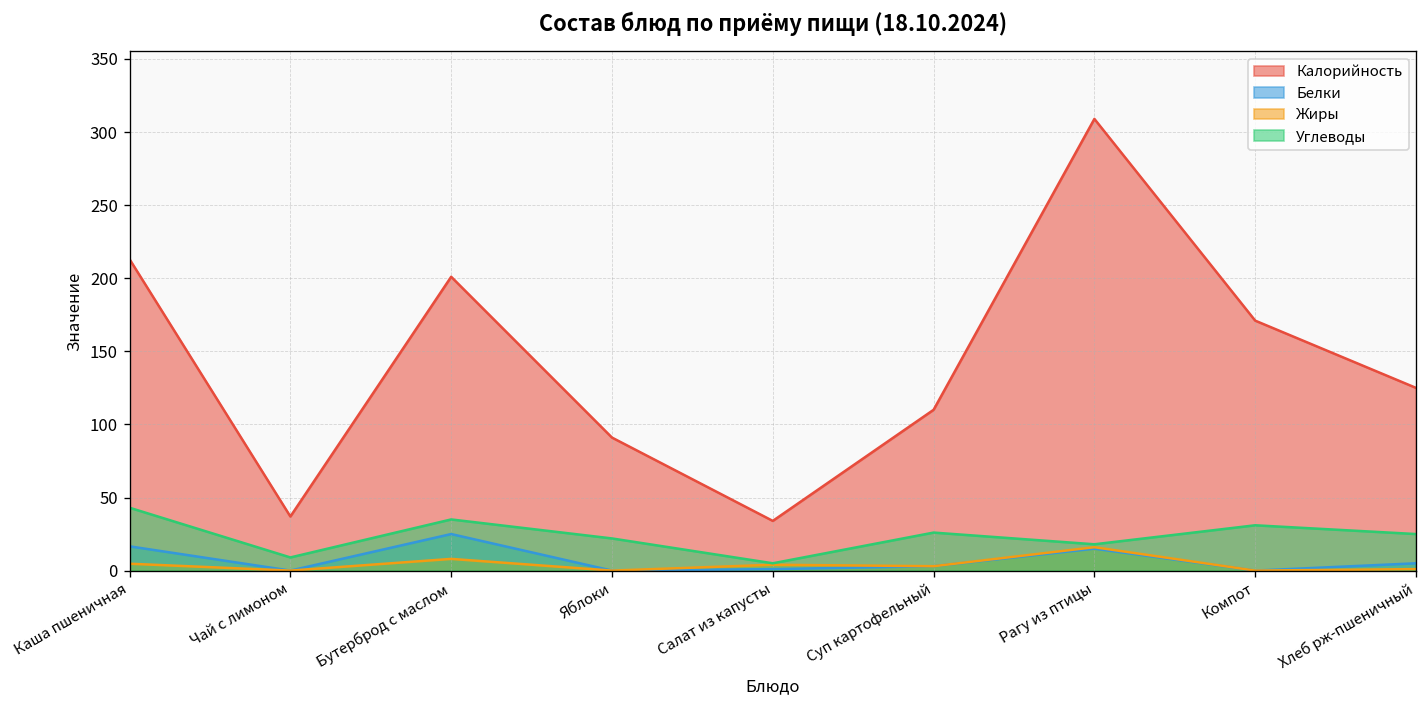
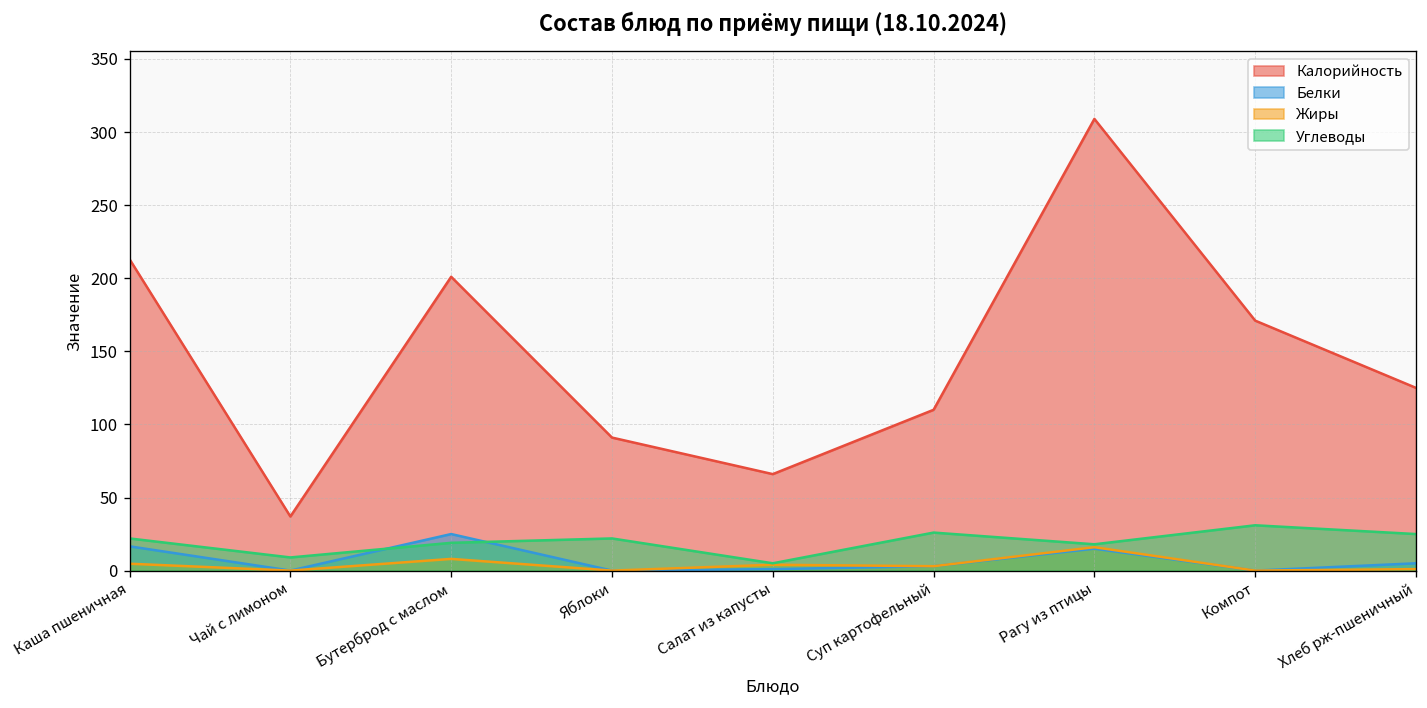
  {
    "Калорийность": {
      "Каша пшеничная": 213,
      "Чай с лимоном": 37,
      "Бутерброд с маслом": 201,
      "Яблоки": 91,
-     "Салат из капусты": 34,
+     "Салат из капусты": 66,
      "Суп картофельный": 110,
      "Рагу из птицы": 309,
      "Компот": 171,
      "Хлеб рж-пшеничный": 125
    },
    "Белки": {
      "Каша пшеничная": 17,
      "Бутерброд с маслом": 25,
      "Салат из капусты": 1,
      "Хлеб рж-пшеничный": 5
    },
    "Жиры": {
      "Каша пшеничная": 5,
      "Бутерброд с маслом": 8,
      "Хлеб рж-пшеничный": 1
    },
    "Углеводы": {
-     "Каша пшеничная": 43,
+     "Каша пшеничная": 22,
      "Чай с лимоном": 9,
-     "Бутерброд с маслом": 35,
+     "Бутерброд с маслом": 19,
      "Яблоки": 22,
      "Суп картофельный": 26,
      "Компот": 31,
      "Хлеб рж-пшеничный": 25
    }
  }
